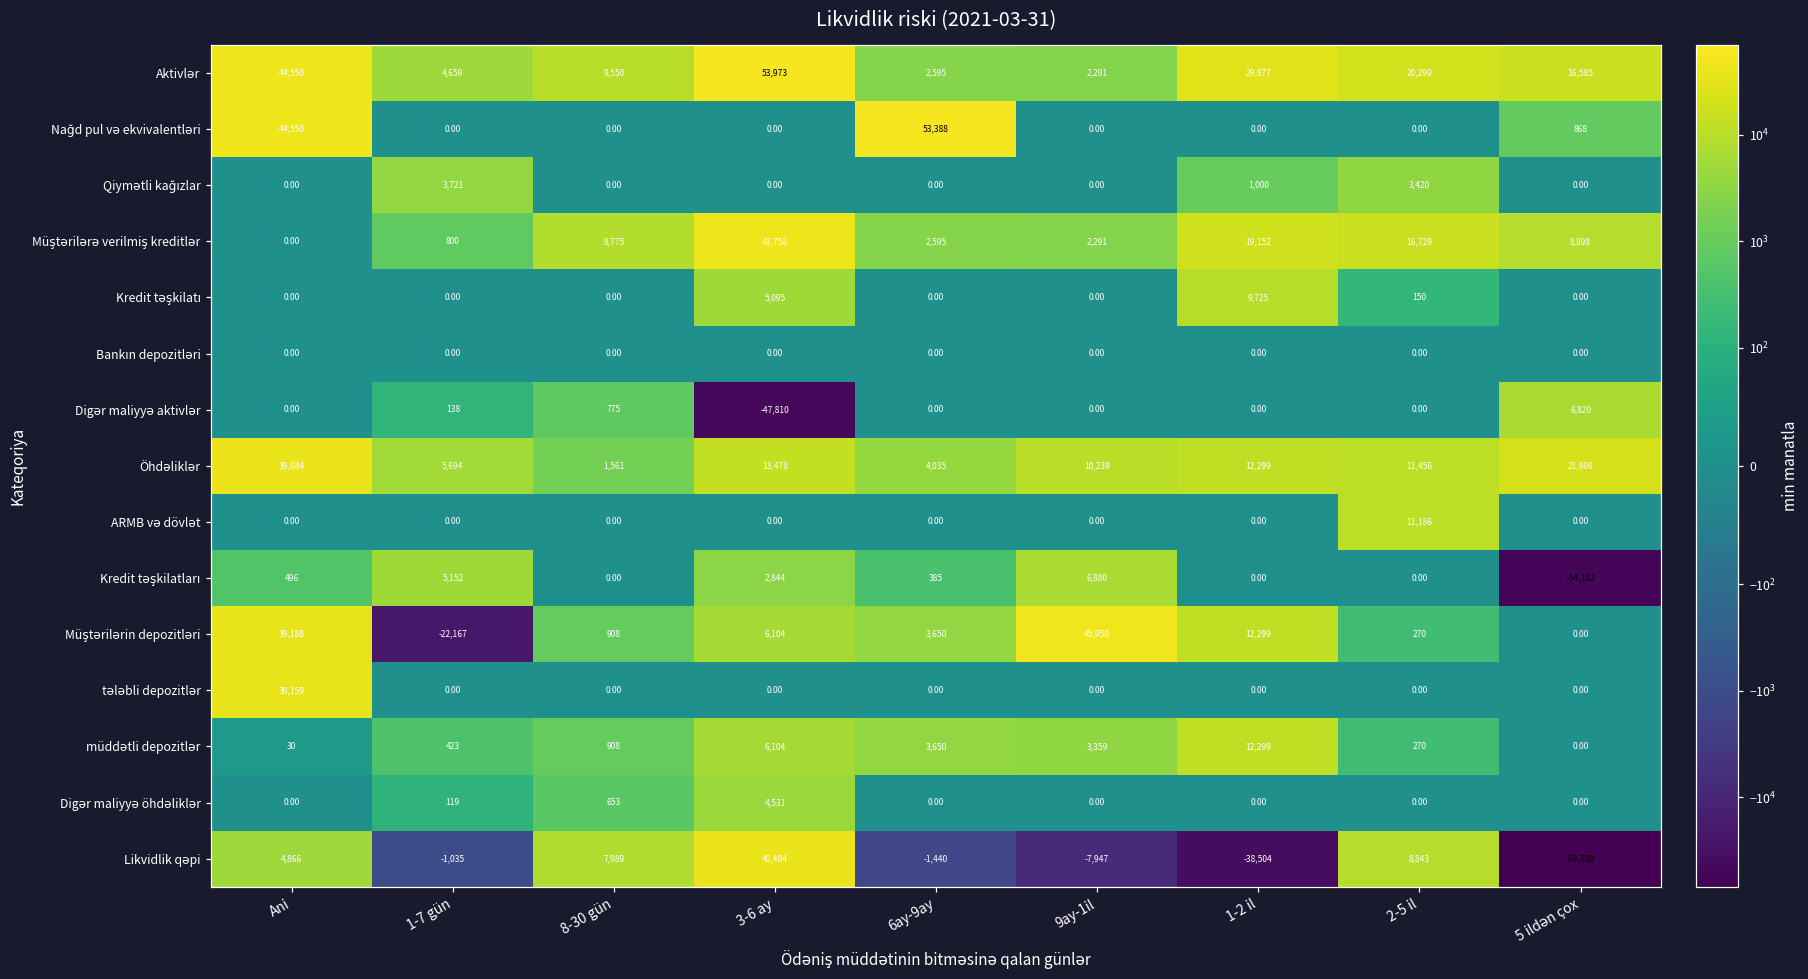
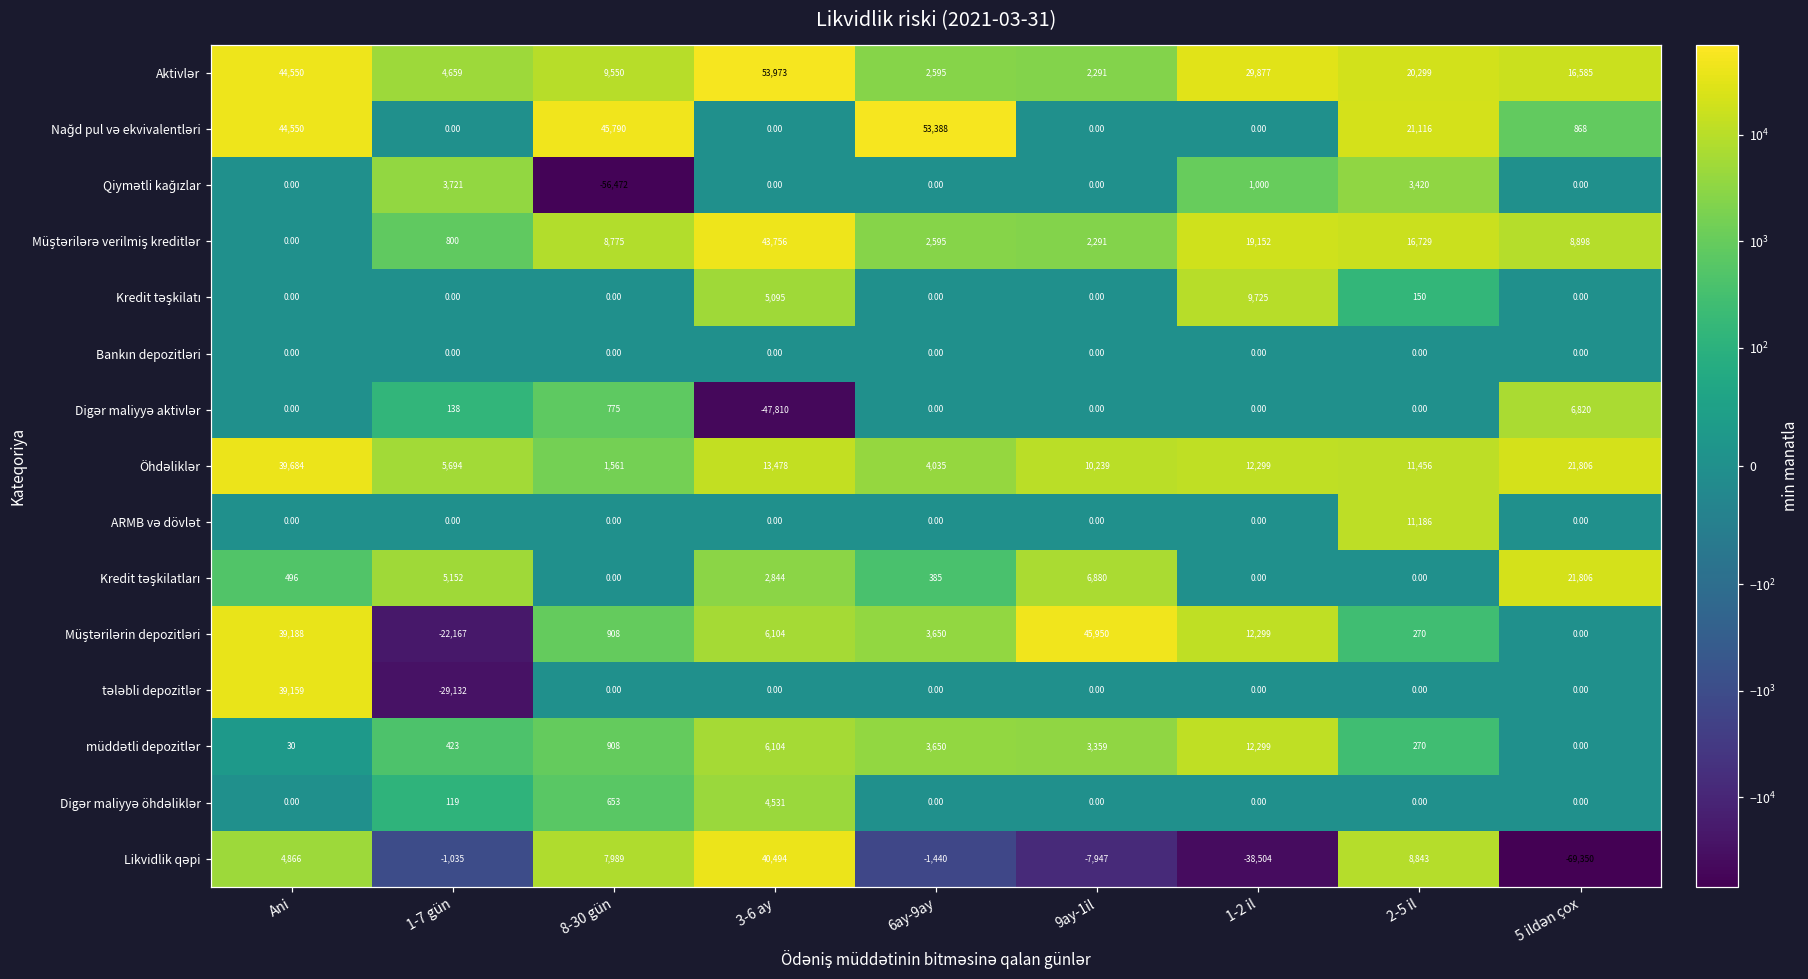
  {
    "Aktivlər": {
      "Ani": "44,550",
      "1-7 gün": "4,659",
      "8-30 gün": "9,550",
      "3-6 ay": "53,973",
      "6ay-9ay": "2,595",
      "9ay-1il": "2,291",
      "1-2 il": "29,877",
      "2-5 il": "20,299",
      "5 ildən çox": "16,585"
    },
    "Nağd pul və ekvivalentləri": {
      "Ani": "44,550",
      "1-7 gün": "0.00",
-     "8-30 gün": "0.00",
+     "8-30 gün": "45,790",
      "3-6 ay": "0.00",
      "6ay-9ay": "53,388",
      "9ay-1il": "0.00",
      "1-2 il": "0.00",
-     "2-5 il": "0.00",
+     "2-5 il": "21,116",
      "5 ildən çox": "868"
    },
    "Qiymətli kağızlar": {
      "Ani": "0.00",
      "1-7 gün": "3,721",
-     "8-30 gün": "0.00",
+     "8-30 gün": "-56,472",
      "3-6 ay": "0.00",
      "6ay-9ay": "0.00",
      "9ay-1il": "0.00",
      "1-2 il": "1,000",
      "2-5 il": "3,420",
      "5 ildən çox": "0.00"
    },
    "Müştərilərə verilmiş kreditlər": {
      "Ani": "0.00",
      "1-7 gün": "800",
      "8-30 gün": "8,775",
      "3-6 ay": "43,756",
      "6ay-9ay": "2,595",
      "9ay-1il": "2,291",
      "1-2 il": "19,152",
      "2-5 il": "16,729",
      "5 ildən çox": "8,898"
    },
    "Kredit təşkilatı": {
      "Ani": "0.00",
      "1-7 gün": "0.00",
      "8-30 gün": "0.00",
      "3-6 ay": "5,095",
      "6ay-9ay": "0.00",
      "9ay-1il": "0.00",
      "1-2 il": "9,725",
      "2-5 il": "150",
      "5 ildən çox": "0.00"
    },
    "Bankın depozitləri": {
      "Ani": "0.00",
      "1-7 gün": "0.00",
      "8-30 gün": "0.00",
      "3-6 ay": "0.00",
      "6ay-9ay": "0.00",
      "9ay-1il": "0.00",
      "1-2 il": "0.00",
      "2-5 il": "0.00",
      "5 ildən çox": "0.00"
    },
    "Digər maliyyə aktivlər": {
      "Ani": "0.00",
      "1-7 gün": "138",
      "8-30 gün": "775",
      "3-6 ay": "-47,810",
      "6ay-9ay": "0.00",
      "9ay-1il": "0.00",
      "1-2 il": "0.00",
      "2-5 il": "0.00",
      "5 ildən çox": "6,820"
    },
    "Öhdəliklər": {
      "Ani": "39,684",
      "1-7 gün": "5,694",
      "8-30 gün": "1,561",
      "3-6 ay": "13,478",
      "6ay-9ay": "4,035",
      "9ay-1il": "10,239",
      "1-2 il": "12,299",
      "2-5 il": "11,456",
      "5 ildən çox": "21,806"
    },
    "ARMB və dövlət": {
      "Ani": "0.00",
      "1-7 gün": "0.00",
      "8-30 gün": "0.00",
      "3-6 ay": "0.00",
      "6ay-9ay": "0.00",
      "9ay-1il": "0.00",
      "1-2 il": "0.00",
      "2-5 il": "11,186",
      "5 ildən çox": "0.00"
    },
    "Kredit təşkilatları": {
      "Ani": "496",
      "1-7 gün": "5,152",
      "8-30 gün": "0.00",
      "3-6 ay": "2,844",
      "6ay-9ay": "385",
      "9ay-1il": "6,880",
      "1-2 il": "0.00",
      "2-5 il": "0.00",
-     "5 ildən çox": "-54,182"
+     "5 ildən çox": "21,806"
    },
    "Müştərilərin depozitləri": {
      "Ani": "39,188",
      "1-7 gün": "-22,167",
      "8-30 gün": "908",
      "3-6 ay": "6,104",
      "6ay-9ay": "3,650",
      "9ay-1il": "45,950",
      "1-2 il": "12,299",
      "2-5 il": "270",
      "5 ildən çox": "0.00"
    },
    "tələbli depozitlər": {
      "Ani": "39,159",
-     "1-7 gün": "0.00",
+     "1-7 gün": "-29,132",
      "8-30 gün": "0.00",
      "3-6 ay": "0.00",
      "6ay-9ay": "0.00",
      "9ay-1il": "0.00",
      "1-2 il": "0.00",
      "2-5 il": "0.00",
      "5 ildən çox": "0.00"
    },
    "müddətli depozitlər": {
      "Ani": "30",
      "1-7 gün": "423",
      "8-30 gün": "908",
      "3-6 ay": "6,104",
      "6ay-9ay": "3,650",
      "9ay-1il": "3,359",
      "1-2 il": "12,299",
      "2-5 il": "270",
      "5 ildən çox": "0.00"
    },
    "Digər maliyyə öhdəliklər": {
      "Ani": "0.00",
      "1-7 gün": "119",
      "8-30 gün": "653",
      "3-6 ay": "4,531",
      "6ay-9ay": "0.00",
      "9ay-1il": "0.00",
      "1-2 il": "0.00",
      "2-5 il": "0.00",
      "5 ildən çox": "0.00"
    },
    "Likvidlik qəpi": {
      "Ani": "4,866",
      "1-7 gün": "-1,035",
      "8-30 gün": "7,989",
      "3-6 ay": "40,494",
      "6ay-9ay": "-1,440",
      "9ay-1il": "-7,947",
      "1-2 il": "-38,504",
      "2-5 il": "8,843",
      "5 ildən çox": "-69,350"
    }
  }
